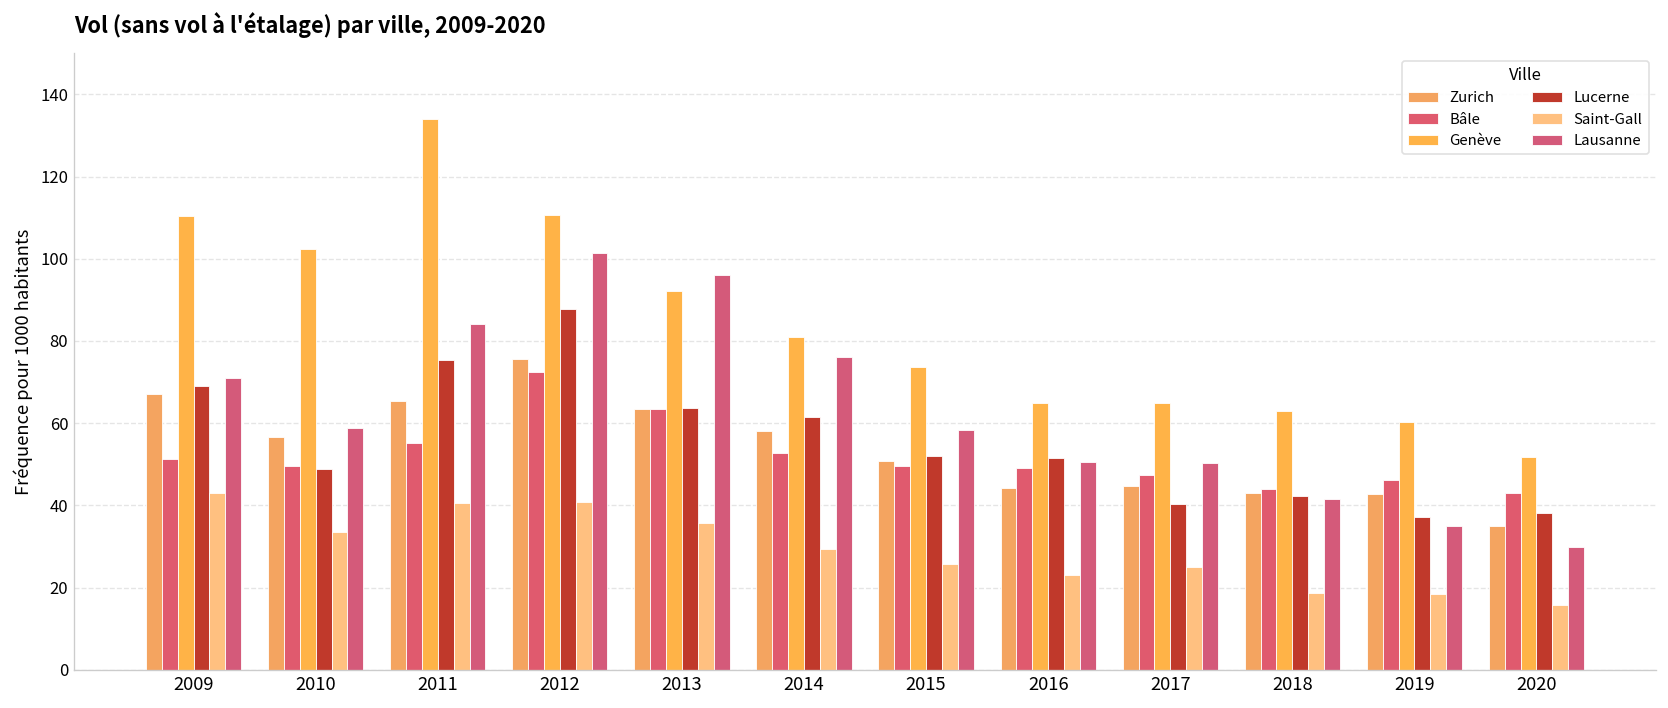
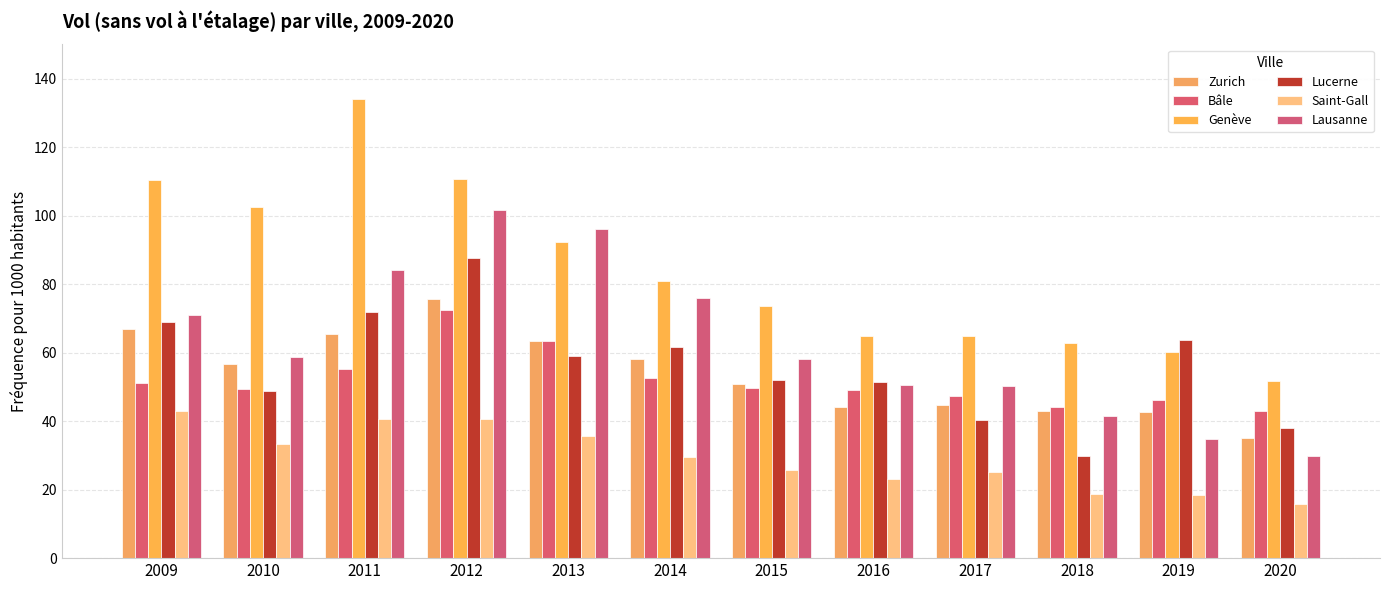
  {
    "Lucerne": {
      "2009": 69,
      "2010": 49,
-     "2011": 75,
+     "2011": 72,
      "2012": 88,
-     "2013": 64,
+     "2013": 59,
      "2014": 62,
      "2015": 52,
      "2016": 52,
      "2017": 40,
-     "2018": 42,
-     "2019": 37,
+     "2018": 30,
+     "2019": 64,
      "2020": 38
    }
  }
